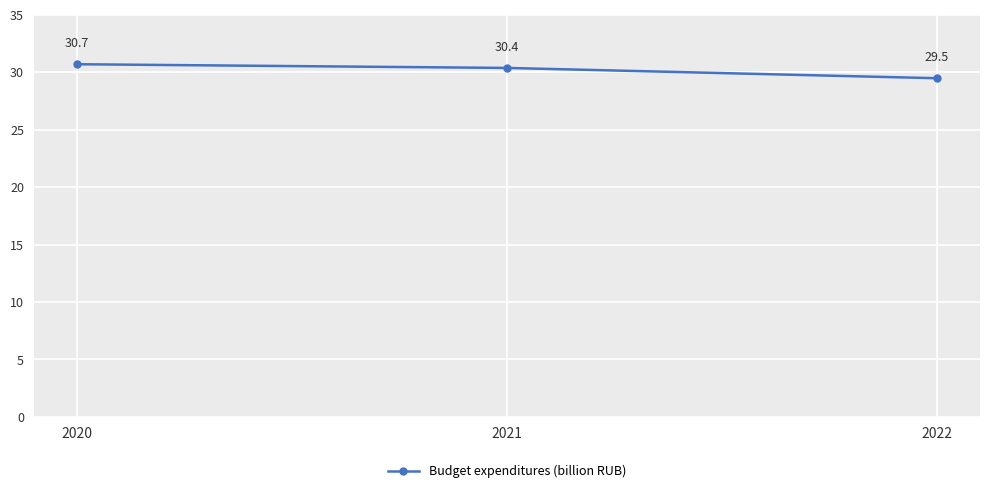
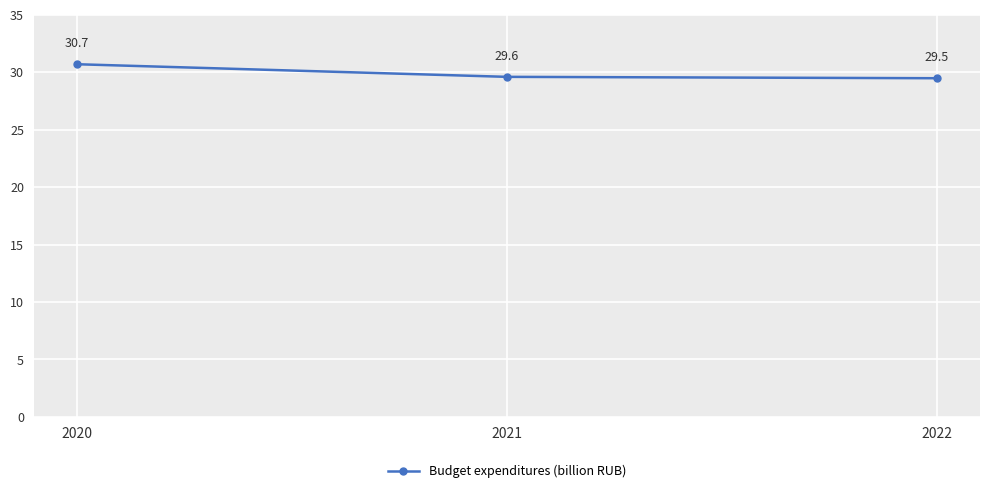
  {
-   "2021": 30.4
+   "2021": 29.6
  }
